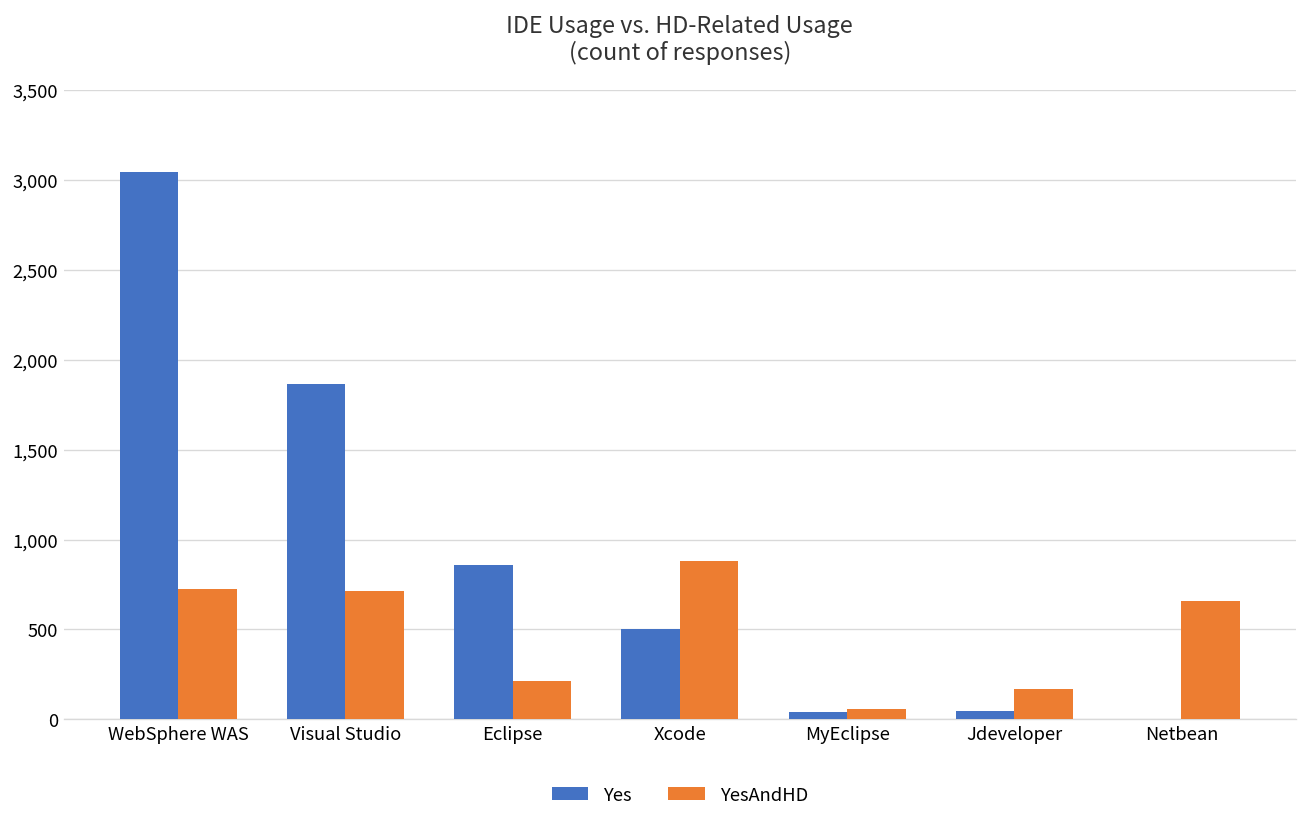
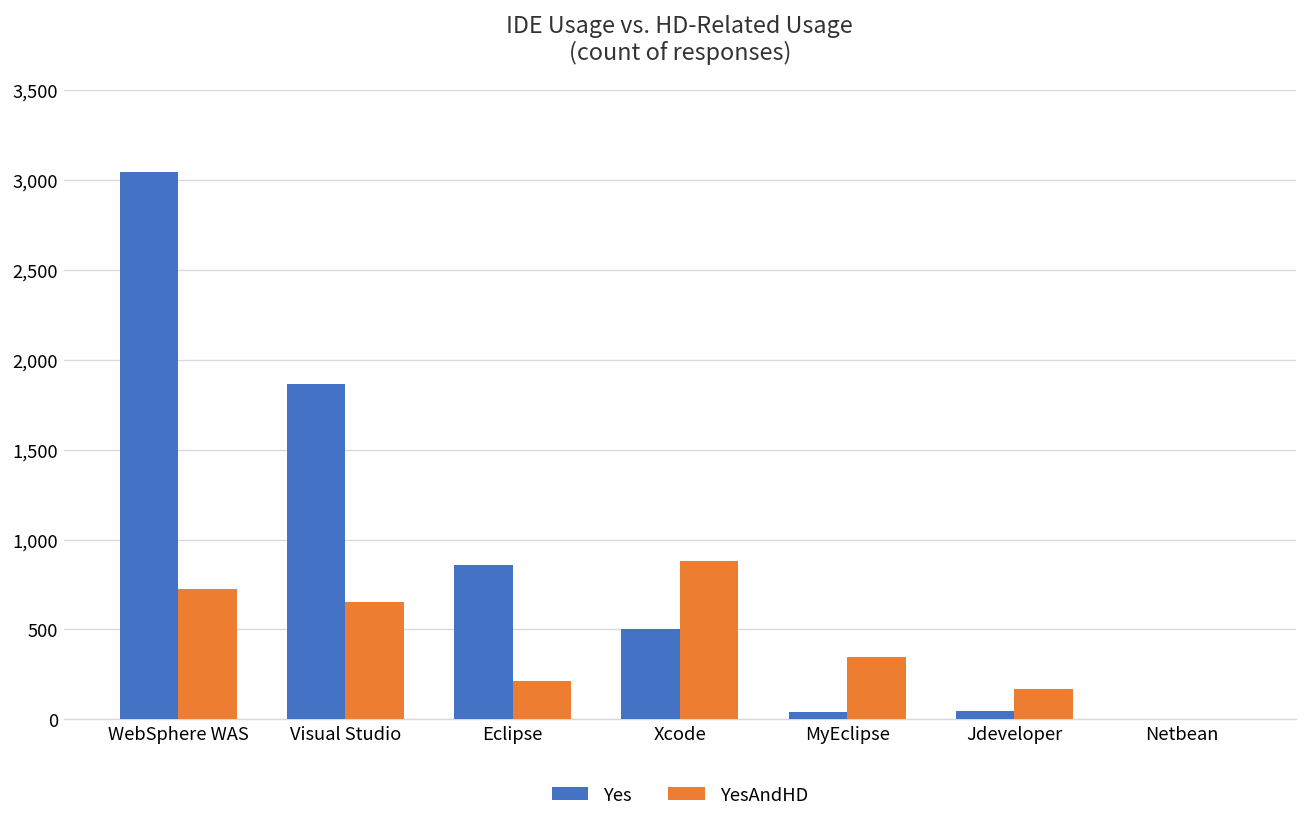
  {
    "Yes": {
      "WebSphere WAS": "3,050",
      "Visual Studio": "1,860",
      "Eclipse": "860",
      "Xcode": "500",
      "MyEclipse": "40",
      "Jdeveloper": "50"
    },
    "YesAndHD": {
      "WebSphere WAS": "730",
-     "Visual Studio": "710",
+     "Visual Studio": "650",
      "Eclipse": "210",
      "Xcode": "880",
-     "MyEclipse": "60",
+     "MyEclipse": "350",
      "Jdeveloper": "170",
-     "Netbean": "660"
+     "Netbean": "0"
    }
  }
